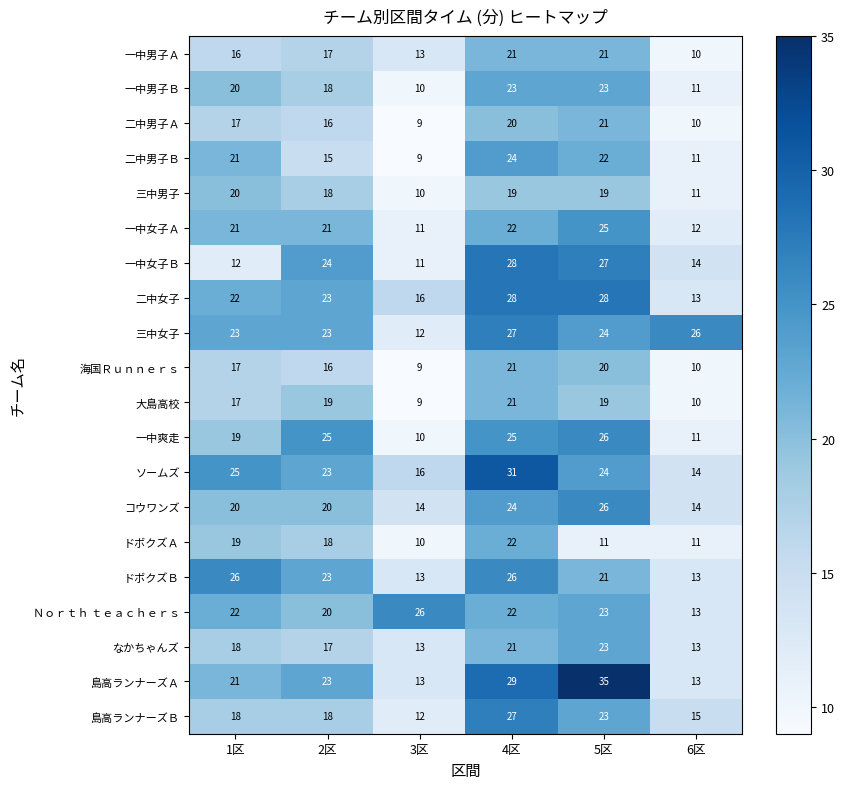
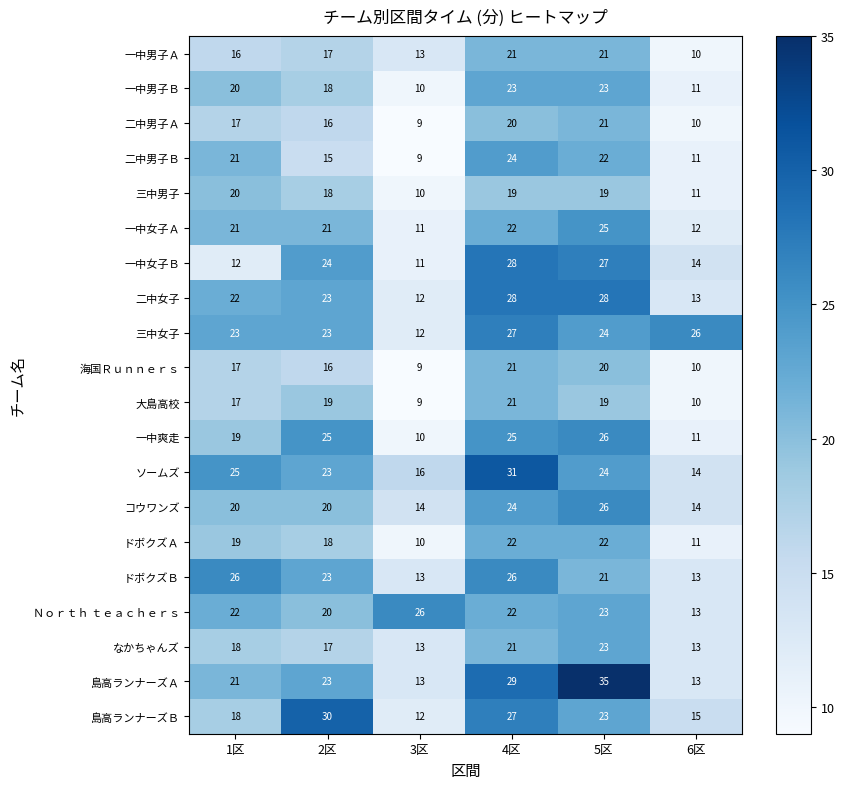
  {
    "一中男子Ａ": {
      "1区": 16,
      "2区": 17,
      "3区": 13,
      "4区": 21,
      "5区": 21,
      "6区": 10
    },
    "一中男子Ｂ": {
      "1区": 20,
      "2区": 18,
      "3区": 10,
      "4区": 23,
      "5区": 23,
      "6区": 11
    },
    "二中男子Ａ": {
      "1区": 17,
      "2区": 16,
      "3区": 9,
      "4区": 20,
      "5区": 21,
      "6区": 10
    },
    "二中男子Ｂ": {
      "1区": 21,
      "2区": 15,
      "3区": 9,
      "4区": 24,
      "5区": 22,
      "6区": 11
    },
    "三中男子": {
      "1区": 20,
      "2区": 18,
      "3区": 10,
      "4区": 19,
      "5区": 19,
      "6区": 11
    },
    "一中女子Ａ": {
      "1区": 21,
      "2区": 21,
      "3区": 11,
      "4区": 22,
      "5区": 25,
      "6区": 12
    },
    "一中女子Ｂ": {
      "1区": 12,
      "2区": 24,
      "3区": 11,
      "4区": 28,
      "5区": 27,
      "6区": 14
    },
    "二中女子": {
      "1区": 22,
      "2区": 23,
-     "3区": 16,
+     "3区": 12,
      "4区": 28,
      "5区": 28,
      "6区": 13
    },
    "三中女子": {
      "1区": 23,
      "2区": 23,
      "3区": 12,
      "4区": 27,
      "5区": 24,
      "6区": 26
    },
    "海国Ｒｕｎｎｅｒｓ": {
      "1区": 17,
      "2区": 16,
      "3区": 9,
      "4区": 21,
      "5区": 20,
      "6区": 10
    },
    "大島高校": {
      "1区": 17,
      "2区": 19,
      "3区": 9,
      "4区": 21,
      "5区": 19,
      "6区": 10
    },
    "一中爽走": {
      "1区": 19,
      "2区": 25,
      "3区": 10,
      "4区": 25,
      "5区": 26,
      "6区": 11
    },
    "ソームズ": {
      "1区": 25,
      "2区": 23,
      "3区": 16,
      "4区": 31,
      "5区": 24,
      "6区": 14
    },
    "コウワンズ": {
      "1区": 20,
      "2区": 20,
      "3区": 14,
      "4区": 24,
      "5区": 26,
      "6区": 14
    },
    "ドボクズＡ": {
      "1区": 19,
      "2区": 18,
      "3区": 10,
      "4区": 22,
-     "5区": 11,
+     "5区": 22,
      "6区": 11
    },
    "ドボクズＢ": {
      "1区": 26,
      "2区": 23,
      "3区": 13,
      "4区": 26,
      "5区": 21,
      "6区": 13
    },
    "Ｎｏｒｔｈ ｔｅａｃｈｅｒｓ": {
      "1区": 22,
      "2区": 20,
      "3区": 26,
      "4区": 22,
      "5区": 23,
      "6区": 13
    },
    "なかちゃんズ": {
      "1区": 18,
      "2区": 17,
      "3区": 13,
      "4区": 21,
      "5区": 23,
      "6区": 13
    },
    "島高ランナーズＡ": {
      "1区": 21,
      "2区": 23,
      "3区": 13,
      "4区": 29,
      "5区": 35,
      "6区": 13
    },
    "島高ランナーズＢ": {
      "1区": 18,
-     "2区": 18,
+     "2区": 30,
      "3区": 12,
      "4区": 27,
      "5区": 23,
      "6区": 15
    }
  }
